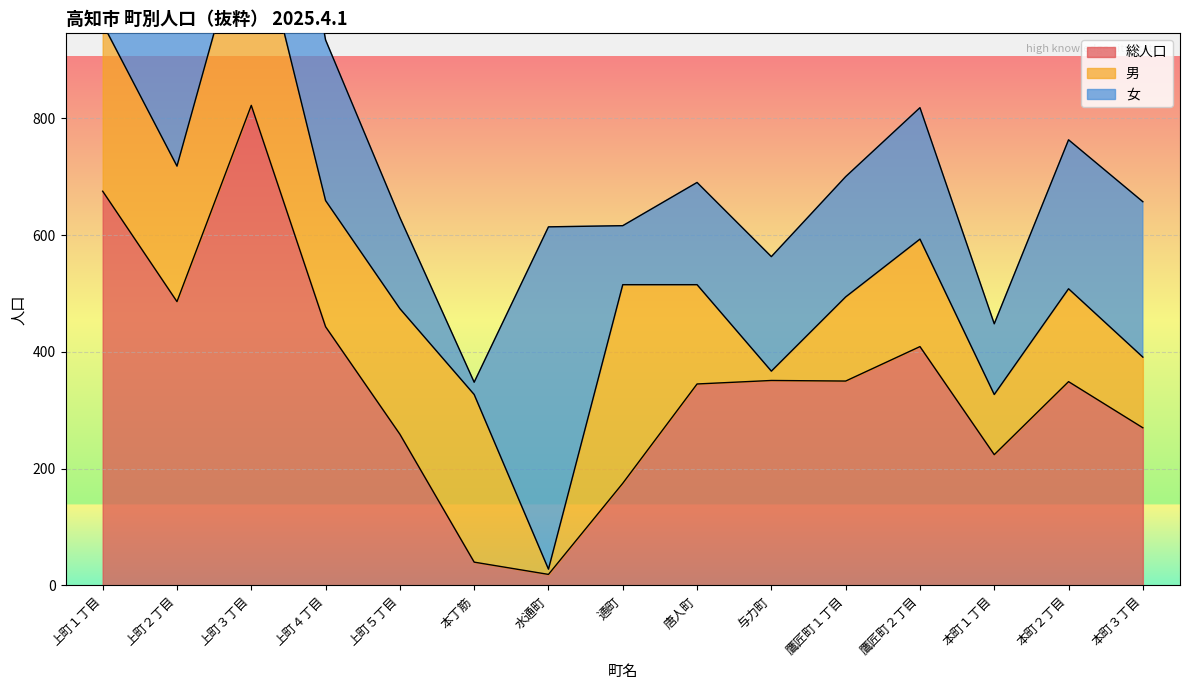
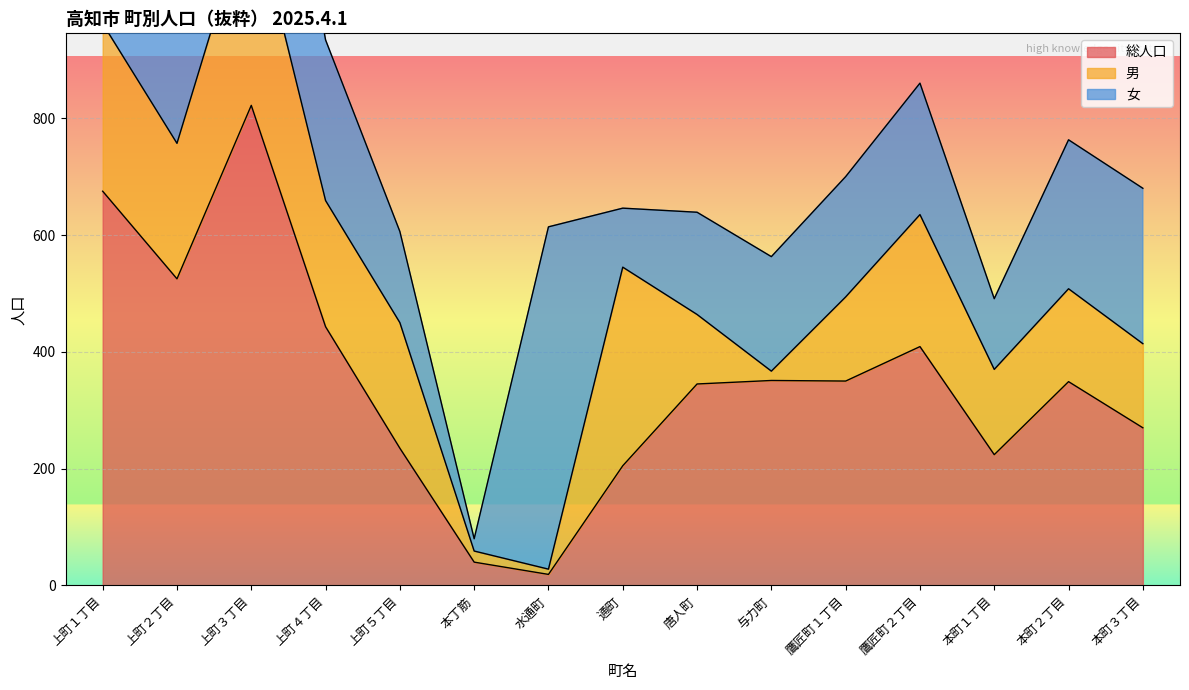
  {
    "総人口": {
      "上町１丁目": 680,
-     "上町２丁目": 490,
+     "上町２丁目": 530,
      "上町３丁目": 820,
      "上町４丁目": 440,
-     "上町５丁目": 260,
+     "上町５丁目": 240,
      "本丁筋": 40,
      "水通町": 20,
-     "通町": 180,
+     "通町": 210,
      "唐人町": 350,
      "与力町": 350,
      "鷹匠町１丁目": 350,
      "鷹匠町２丁目": 410,
      "本町１丁目": 220,
      "本町２丁目": 350,
      "本町３丁目": 270
    },
    "男": {
      "上町２丁目": 230,
      "上町４丁目": 220,
      "上町５丁目": 220,
-     "本丁筋": 290,
+     "本丁筋": 20,
      "水通町": 10,
      "通町": 340,
-     "唐人町": 170,
+     "唐人町": 120,
      "与力町": 20,
      "鷹匠町１丁目": 140,
-     "鷹匠町２丁目": 180,
-     "本町１丁目": 100,
+     "鷹匠町２丁目": 230,
+     "本町１丁目": 150,
      "本町２丁目": 160,
-     "本町３丁目": 120
+     "本町３丁目": 140
    },
    "女": {
      "上町４丁目": 280,
      "上町５丁目": 160,
      "本丁筋": 20,
      "水通町": 590,
      "通町": 100,
      "唐人町": 180,
      "与力町": 200,
      "鷹匠町１丁目": 210,
      "鷹匠町２丁目": 230,
      "本町１丁目": 120,
      "本町２丁目": 260,
      "本町３丁目": 270
    }
  }
